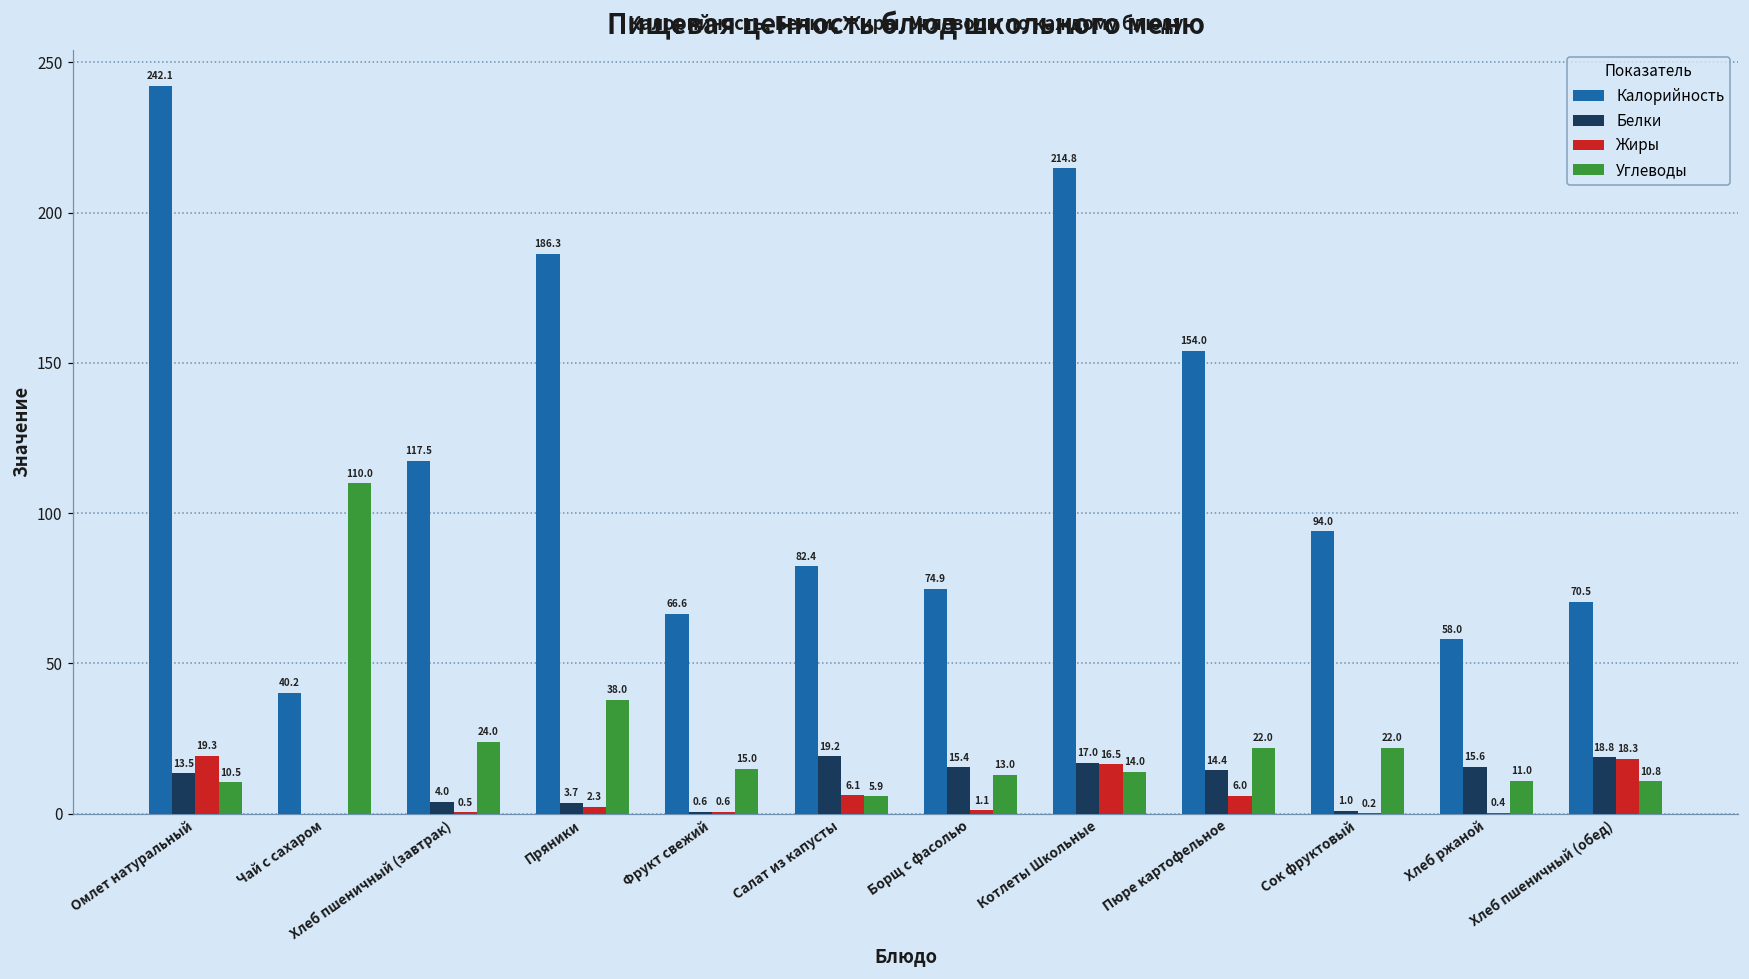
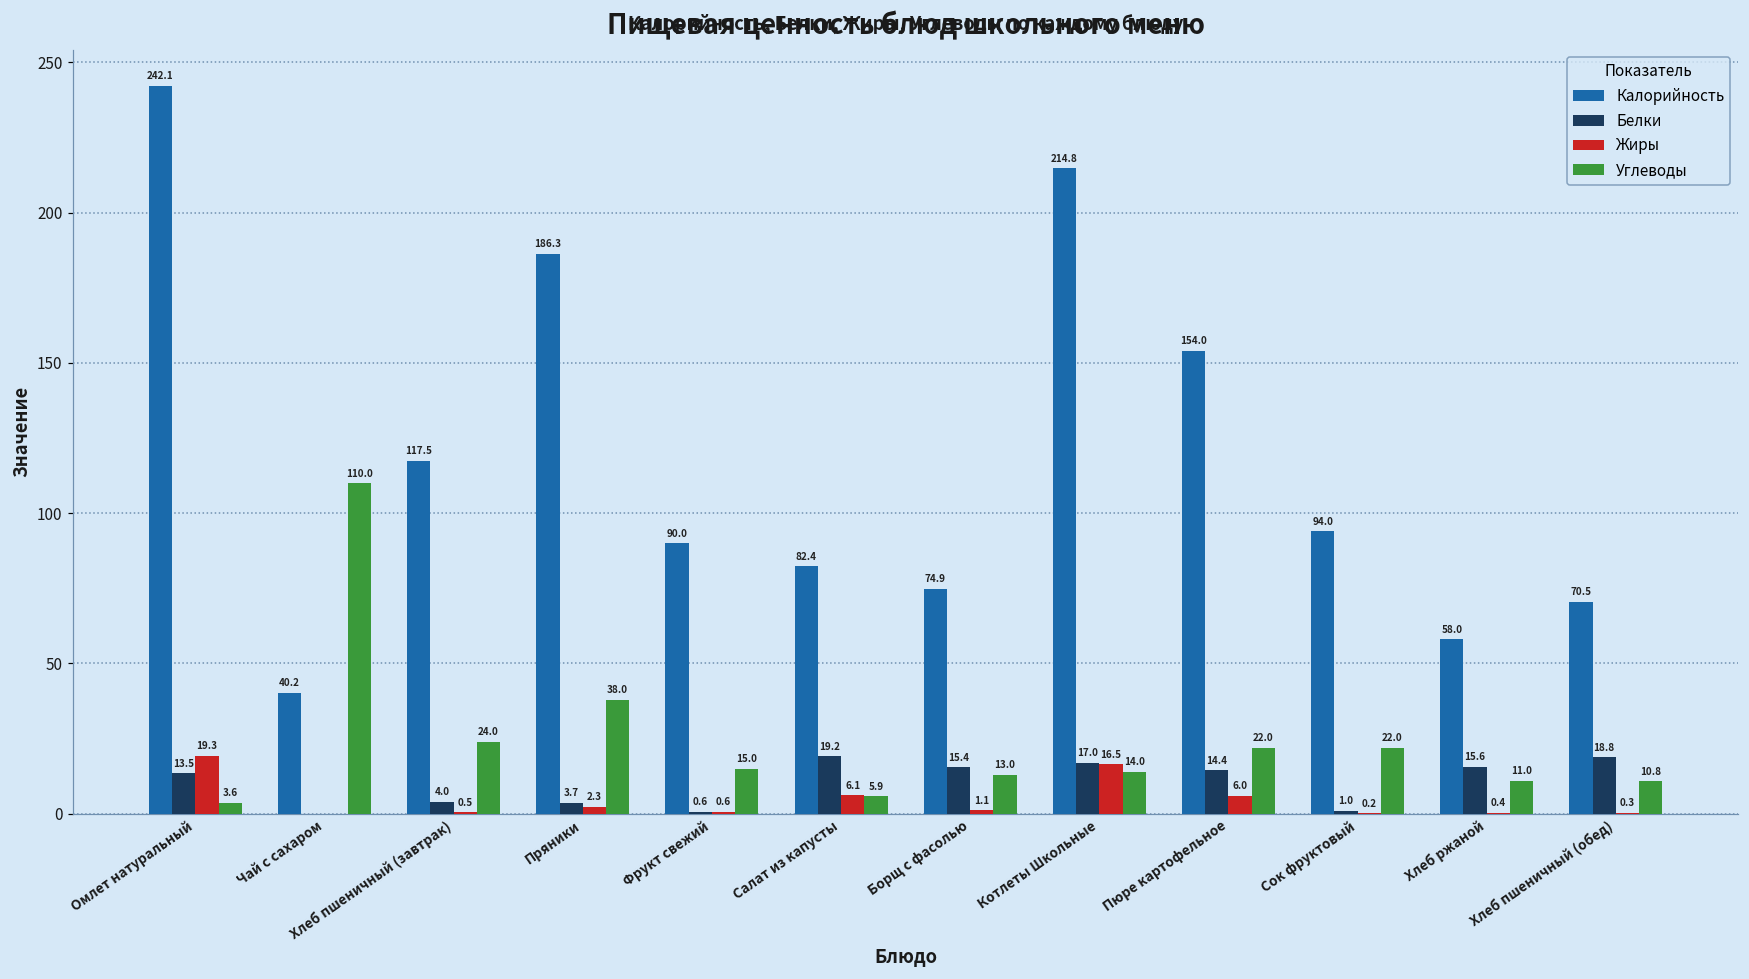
  {
    "Калорийность": {
      "Омлет натуральный": 242.1,
      "Чай с сахаром": 40.2,
      "Хлеб пшеничный (завтрак)": 117.5,
      "Пряники": 186.3,
-     "Фрукт свежий": 66.6,
+     "Фрукт свежий": 90.0,
      "Салат из капусты": 82.4,
      "Борщ с фасолью": 74.9,
      "Котлеты Школьные": 214.8,
      "Пюре картофельное": 154.0,
      "Сок фруктовый": 94.0,
      "Хлеб ржаной": 58.0,
      "Хлеб пшеничный (обед)": 70.5
    },
    "Белки": {
      "Омлет натуральный": 13.5,
      "Хлеб пшеничный (завтрак)": 4.0,
      "Пряники": 3.7,
      "Фрукт свежий": 0.6,
      "Салат из капусты": 19.2,
      "Борщ с фасолью": 15.4,
      "Котлеты Школьные": 17.0,
      "Пюре картофельное": 14.4,
      "Сок фруктовый": 1.0,
      "Хлеб ржаной": 15.6,
      "Хлеб пшеничный (обед)": 18.8
    },
    "Жиры": {
      "Омлет натуральный": 19.3,
      "Хлеб пшеничный (завтрак)": 0.5,
      "Пряники": 2.3,
      "Фрукт свежий": 0.6,
      "Салат из капусты": 6.1,
      "Борщ с фасолью": 1.1,
      "Котлеты Школьные": 16.5,
      "Пюре картофельное": 6.0,
      "Сок фруктовый": 0.2,
      "Хлеб ржаной": 0.4,
-     "Хлеб пшеничный (обед)": 18.3
+     "Хлеб пшеничный (обед)": 0.3
    },
    "Углеводы": {
-     "Омлет натуральный": 10.5,
+     "Омлет натуральный": 3.6,
      "Чай с сахаром": 110.0,
      "Хлеб пшеничный (завтрак)": 24.0,
      "Пряники": 38.0,
      "Фрукт свежий": 15.0,
      "Салат из капусты": 5.9,
      "Борщ с фасолью": 13.0,
      "Котлеты Школьные": 14.0,
      "Пюре картофельное": 22.0,
      "Сок фруктовый": 22.0,
      "Хлеб ржаной": 11.0,
      "Хлеб пшеничный (обед)": 10.8
    }
  }
